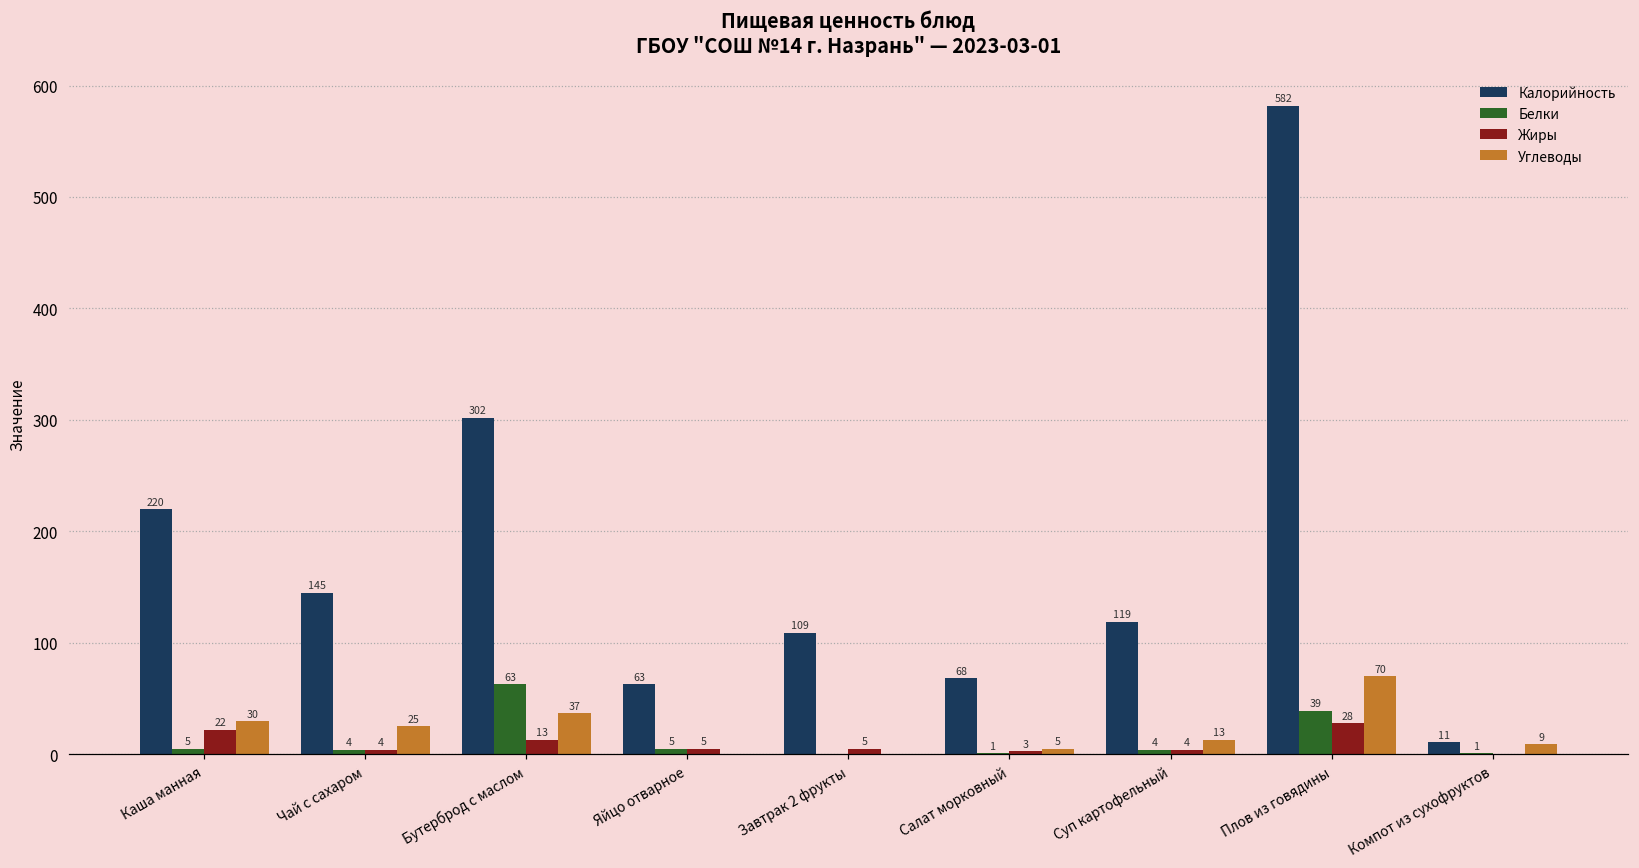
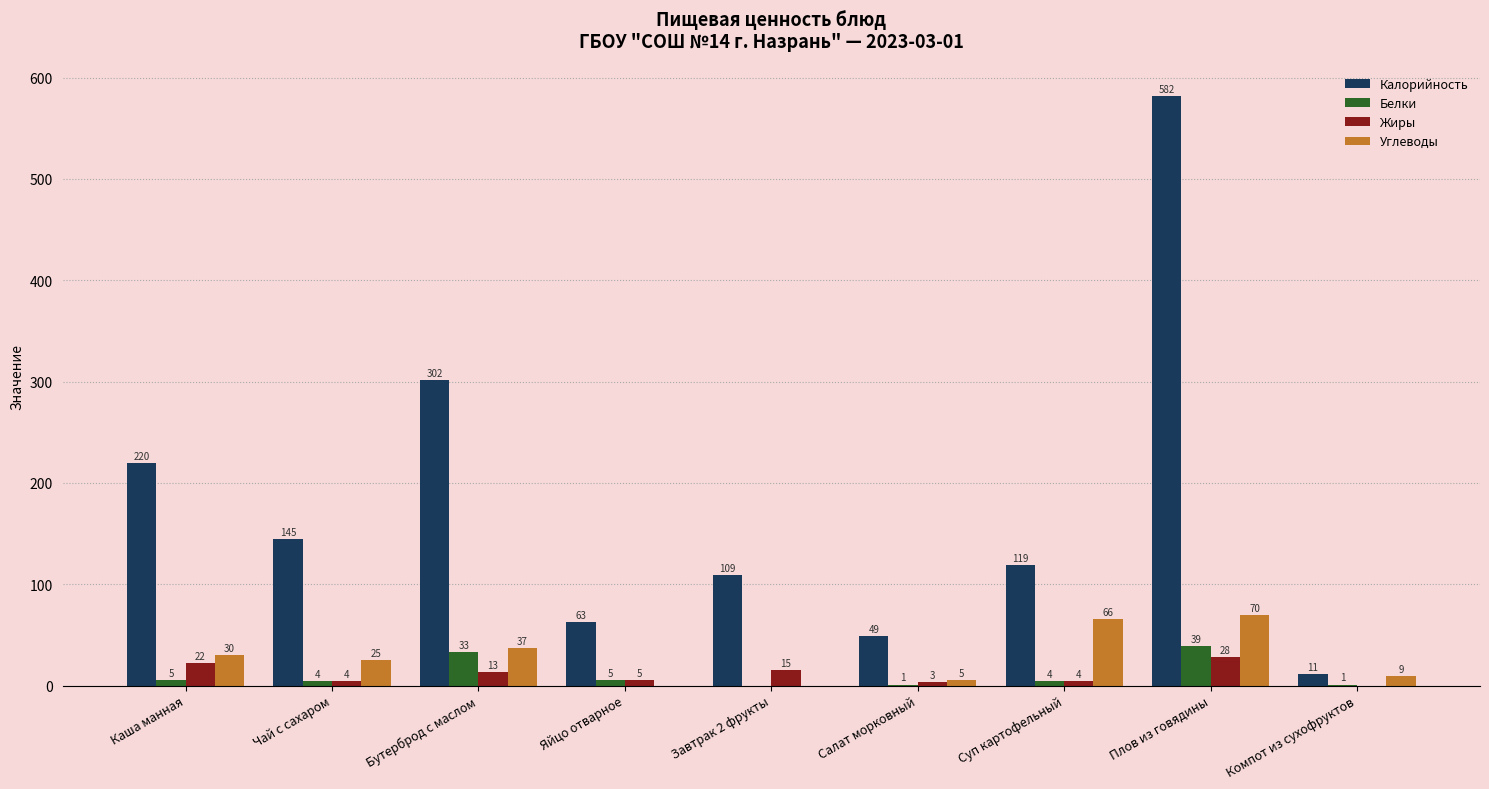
  {
    "Калорийность": {
      "Каша манная": 220,
      "Чай с сахаром": 145,
      "Бутерброд с маслом": 302,
      "Яйцо отварное": 63,
      "Завтрак 2 фрукты": 109,
-     "Салат морковный": 68,
+     "Салат морковный": 49,
      "Суп картофельный": 119,
      "Плов из говядины": 582,
      "Компот из сухофруктов": 11
    },
    "Белки": {
      "Каша манная": 5,
      "Чай с сахаром": 4,
-     "Бутерброд с маслом": 63,
+     "Бутерброд с маслом": 33,
      "Яйцо отварное": 5,
      "Салат морковный": 1,
      "Суп картофельный": 4,
      "Плов из говядины": 39,
      "Компот из сухофруктов": 1
    },
    "Жиры": {
      "Каша манная": 22,
      "Чай с сахаром": 4,
      "Бутерброд с маслом": 13,
      "Яйцо отварное": 5,
-     "Завтрак 2 фрукты": 5,
+     "Завтрак 2 фрукты": 15,
      "Салат морковный": 3,
      "Суп картофельный": 4,
      "Плов из говядины": 28
    },
    "Углеводы": {
      "Каша манная": 30,
      "Чай с сахаром": 25,
      "Бутерброд с маслом": 37,
      "Салат морковный": 5,
-     "Суп картофельный": 13,
+     "Суп картофельный": 66,
      "Плов из говядины": 70,
      "Компот из сухофруктов": 9
    }
  }
